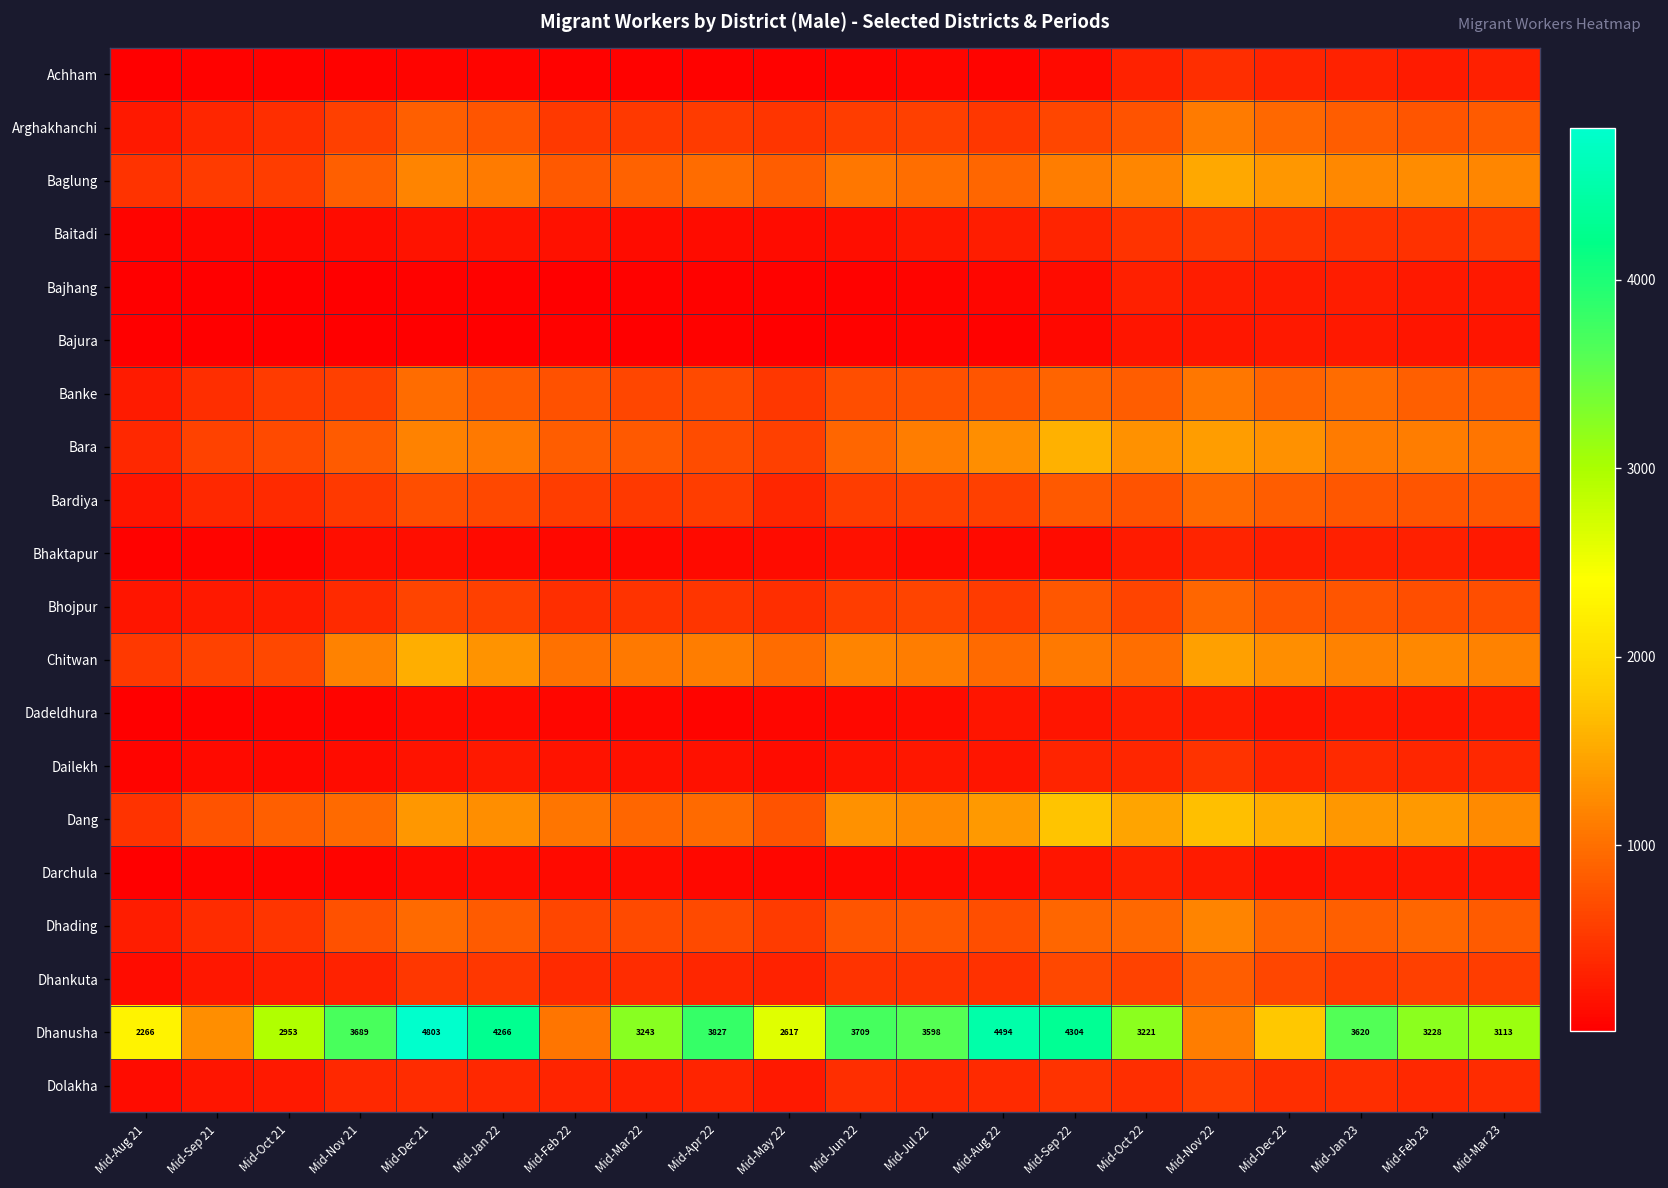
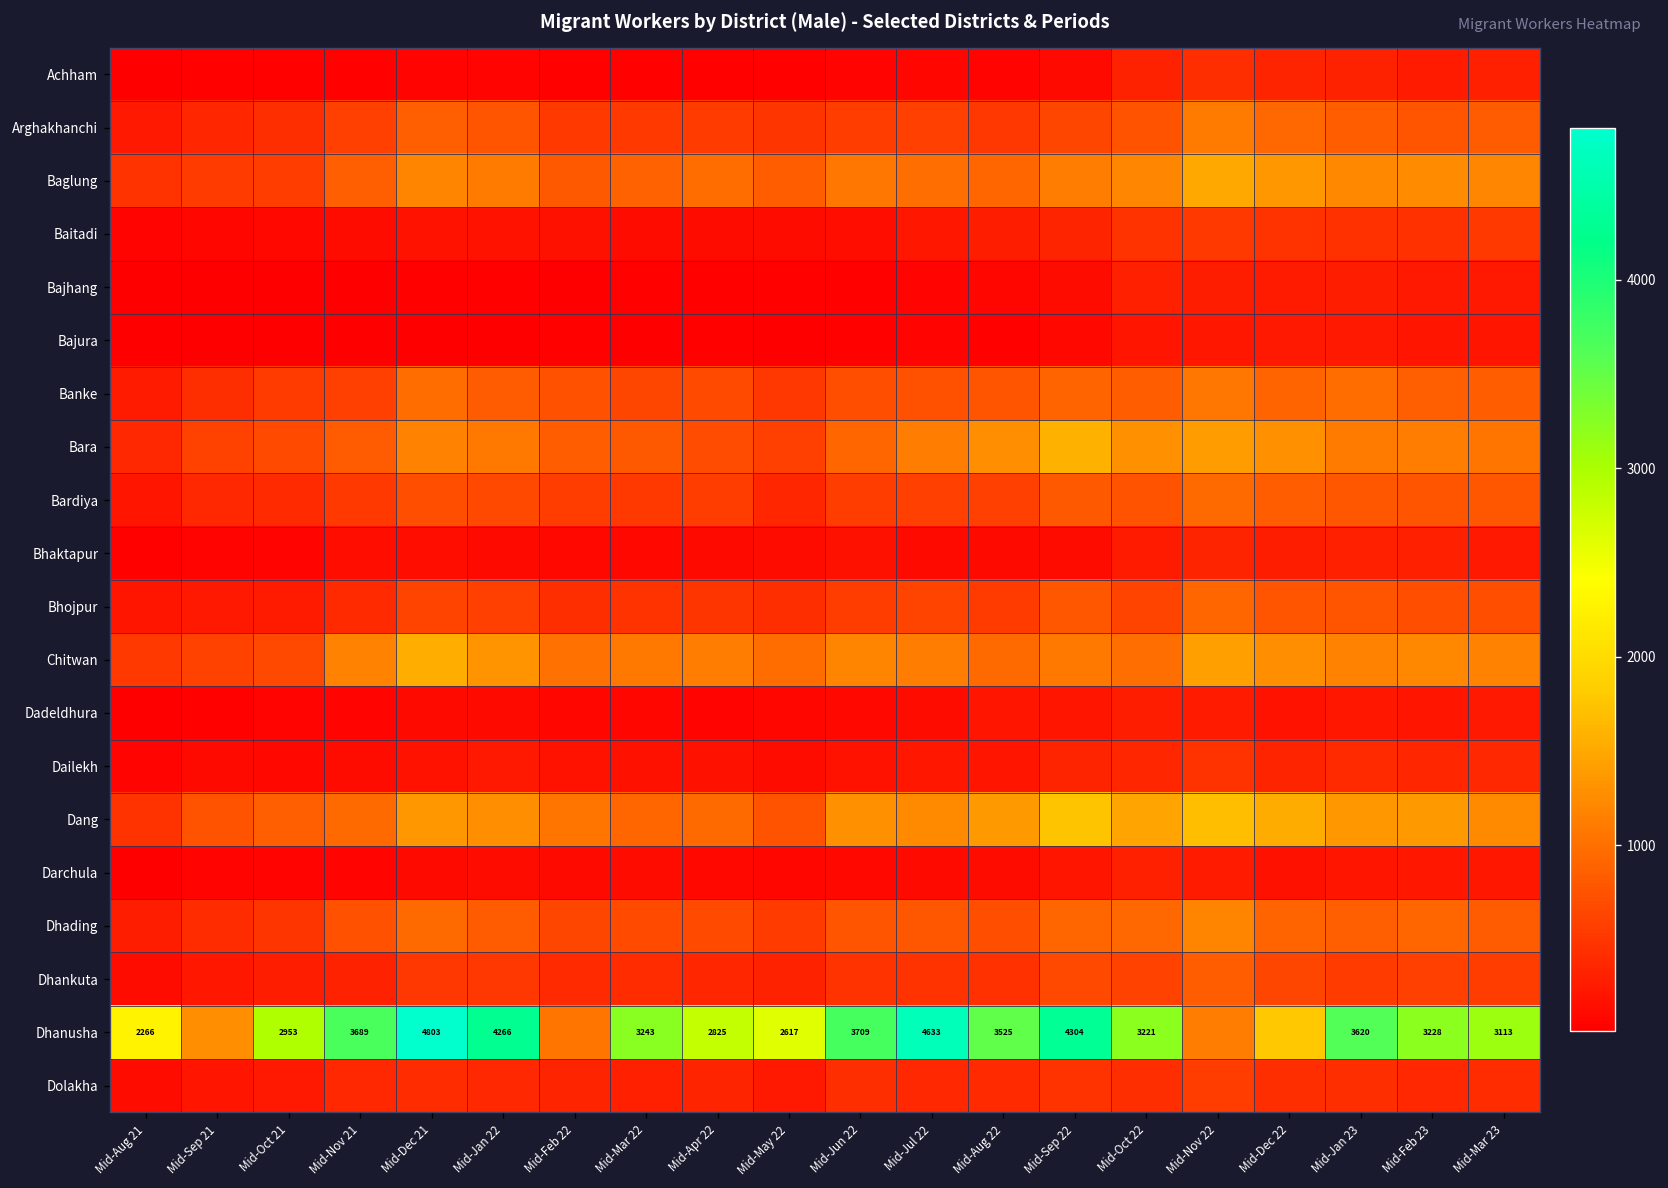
  {
    "Dhanusha": {
      "Mid-Aug 21": 2266,
      "Mid-Oct 21": 2953,
      "Mid-Nov 21": 3689,
      "Mid-Dec 21": 4803,
      "Mid-Jan 22": 4266,
      "Mid-Mar 22": 3243,
-     "Mid-Apr 22": 3827,
+     "Mid-Apr 22": 2825,
      "Mid-May 22": 2617,
      "Mid-Jun 22": 3709,
-     "Mid-Jul 22": 3598,
-     "Mid-Aug 22": 4494,
+     "Mid-Jul 22": 4633,
+     "Mid-Aug 22": 3525,
      "Mid-Sep 22": 4304,
      "Mid-Oct 22": 3221,
      "Mid-Jan 23": 3620,
      "Mid-Feb 23": 3228,
      "Mid-Mar 23": 3113
    }
  }
